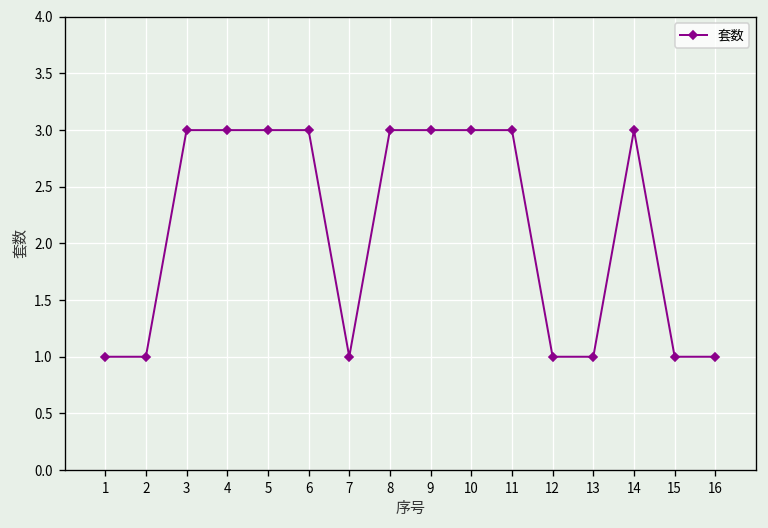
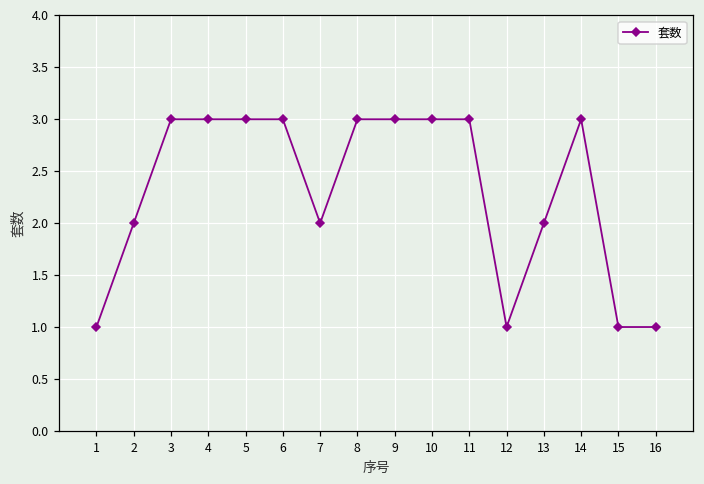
  {
    "1": 1,
-   "2": 1,
+   "2": 2,
    "3": 3,
    "4": 3,
    "5": 3,
    "6": 3,
-   "7": 1,
+   "7": 2,
    "8": 3,
    "9": 3,
    "10": 3,
    "11": 3,
    "12": 1,
-   "13": 1,
+   "13": 2,
    "14": 3,
    "15": 1,
    "16": 1
  }
